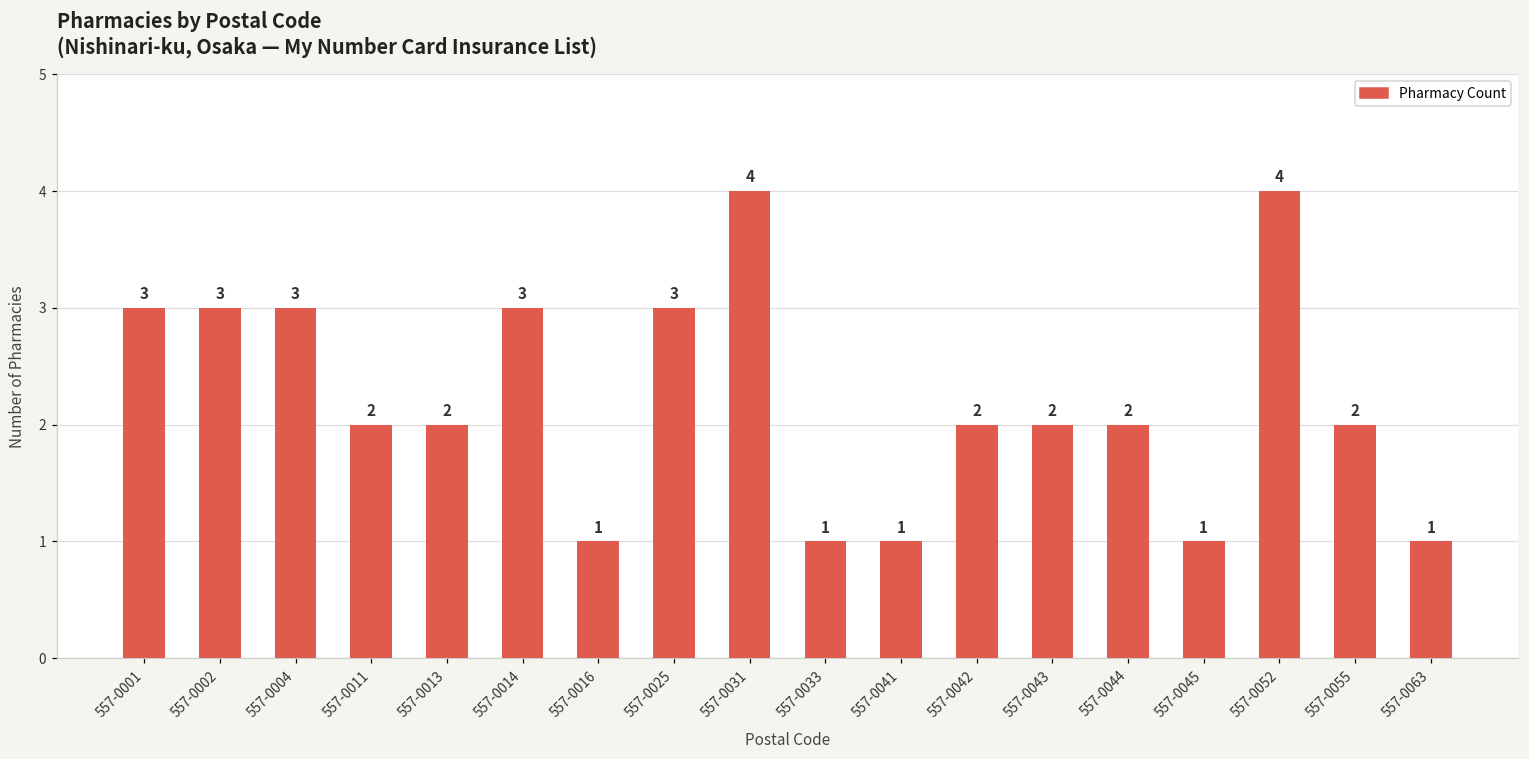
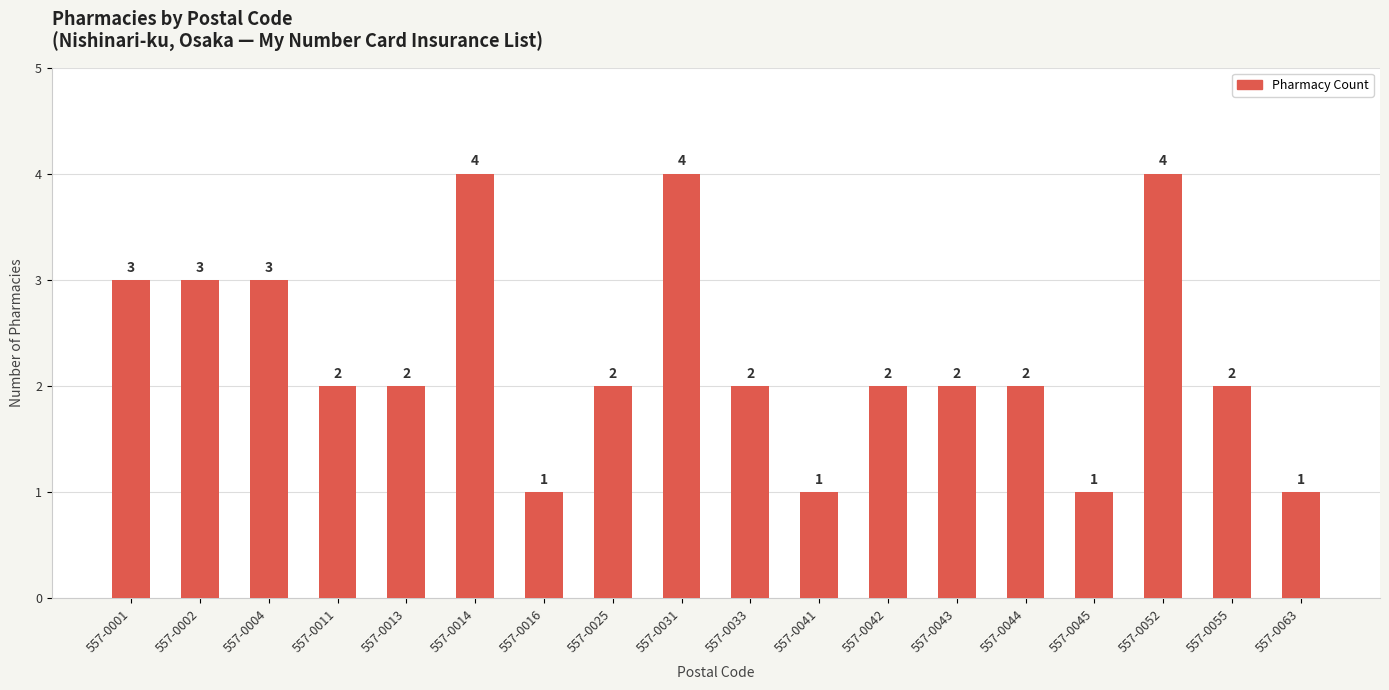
  {
    "557-0001": 3,
    "557-0002": 3,
    "557-0004": 3,
    "557-0011": 2,
    "557-0013": 2,
-   "557-0014": 3,
+   "557-0014": 4,
    "557-0016": 1,
-   "557-0025": 3,
+   "557-0025": 2,
    "557-0031": 4,
-   "557-0033": 1,
+   "557-0033": 2,
    "557-0041": 1,
    "557-0042": 2,
    "557-0043": 2,
    "557-0044": 2,
    "557-0045": 1,
    "557-0052": 4,
    "557-0055": 2,
    "557-0063": 1
  }
